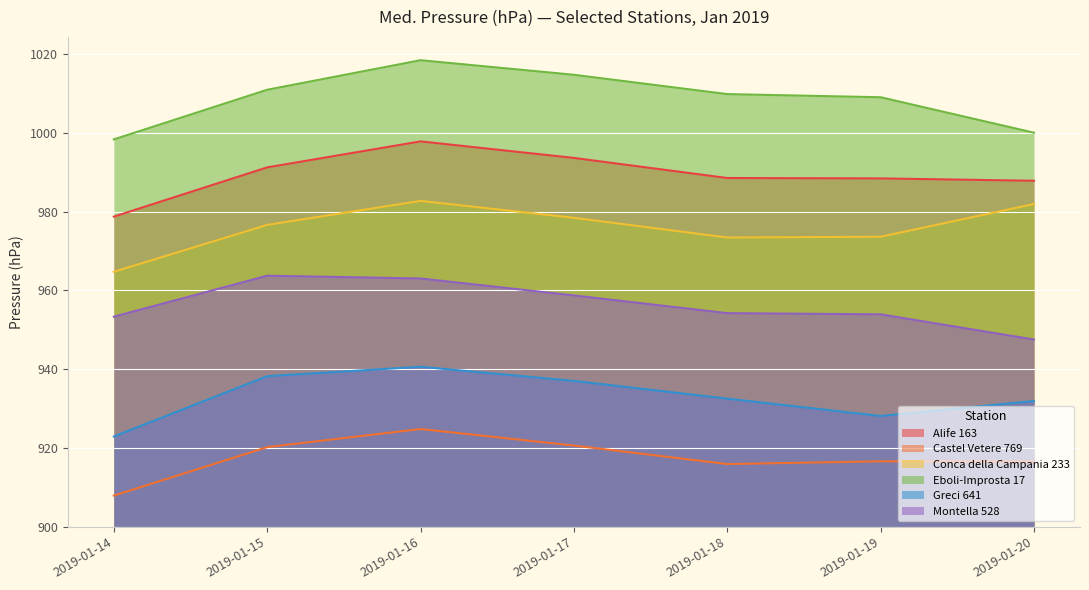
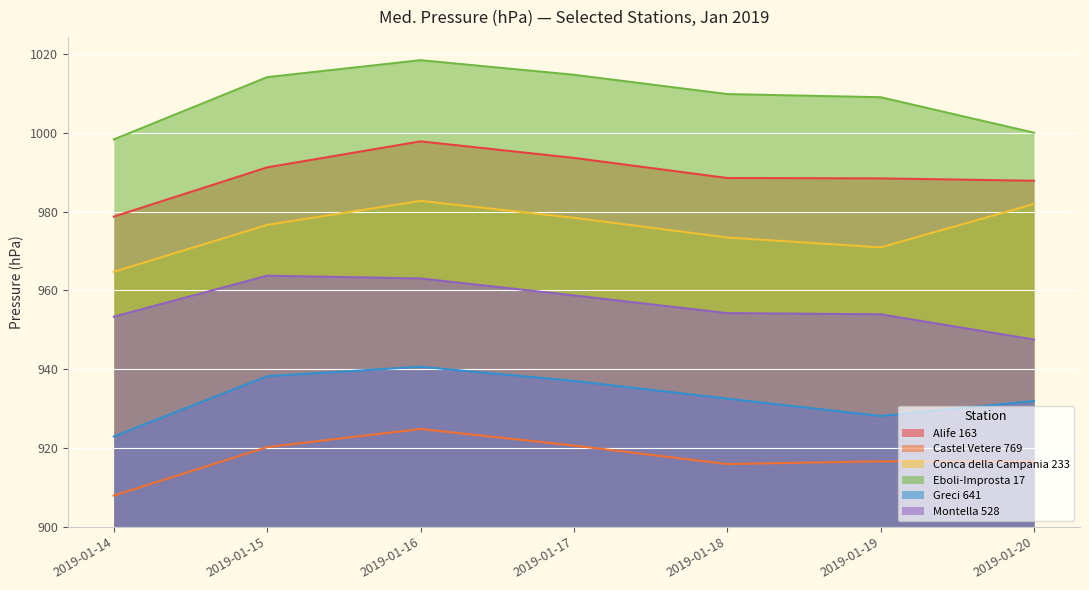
  {
    "Conca della Campania 233": {
      "2019-01-14": 965,
      "2019-01-15": 977,
      "2019-01-16": 983,
      "2019-01-17": 978,
      "2019-01-18": 973,
-     "2019-01-19": 974,
+     "2019-01-19": 971,
      "2019-01-20": 982
    },
    "Eboli-Improsta 17": {
      "2019-01-14": 998,
-     "2019-01-15": 1011,
+     "2019-01-15": 1014,
      "2019-01-16": 1018,
      "2019-01-17": 1015,
      "2019-01-18": 1010,
      "2019-01-19": 1009,
      "2019-01-20": 1000
    },
    "Greci 641": {
      "2019-01-14": 923,
      "2019-01-15": 938,
      "2019-01-16": 941,
      "2019-01-17": 937,
      "2019-01-18": 933,
      "2019-01-19": 928,
      "2019-01-20": 932
    },
    "Montella 528": {
      "2019-01-14": 953,
      "2019-01-15": 964,
      "2019-01-16": 963,
      "2019-01-17": 959,
      "2019-01-18": 954,
      "2019-01-19": 954,
      "2019-01-20": 948
    }
  }
